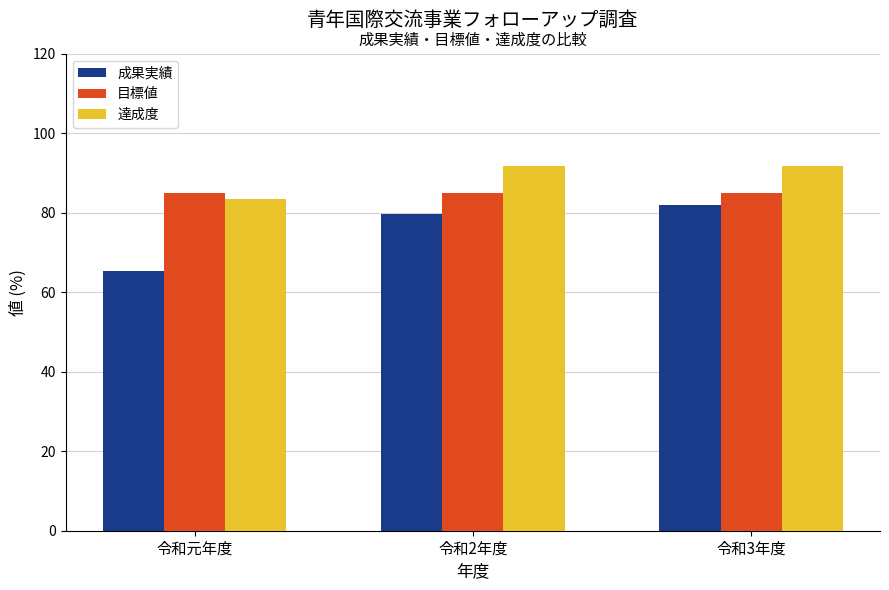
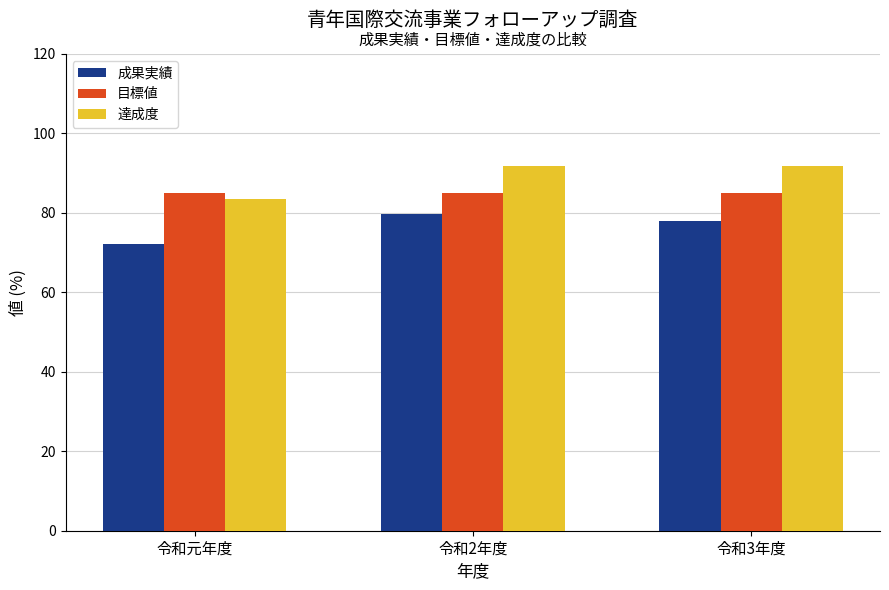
  {
    "成果実績": {
-     "令和元年度": 65,
+     "令和元年度": 72,
      "令和2年度": 80,
-     "令和3年度": 82
+     "令和3年度": 78
    },
    "目標値": {
      "令和元年度": 85,
      "令和2年度": 85,
      "令和3年度": 85
    },
    "達成度": {
      "令和元年度": 83,
      "令和2年度": 92,
      "令和3年度": 92
    }
  }
